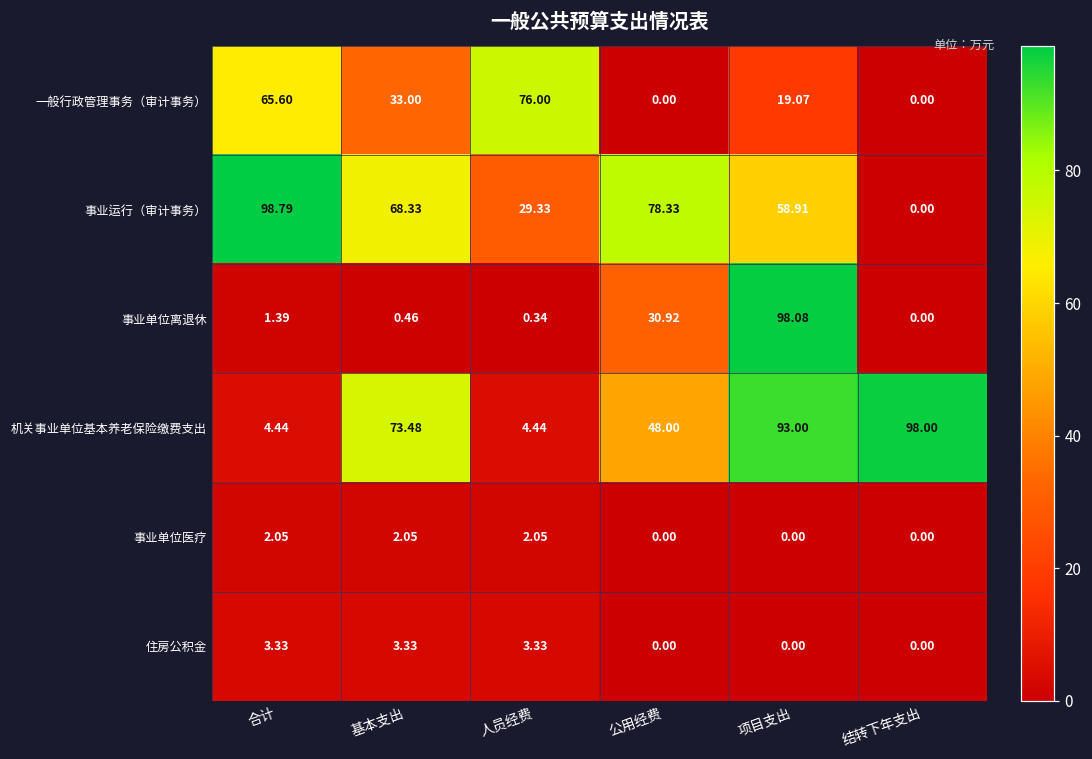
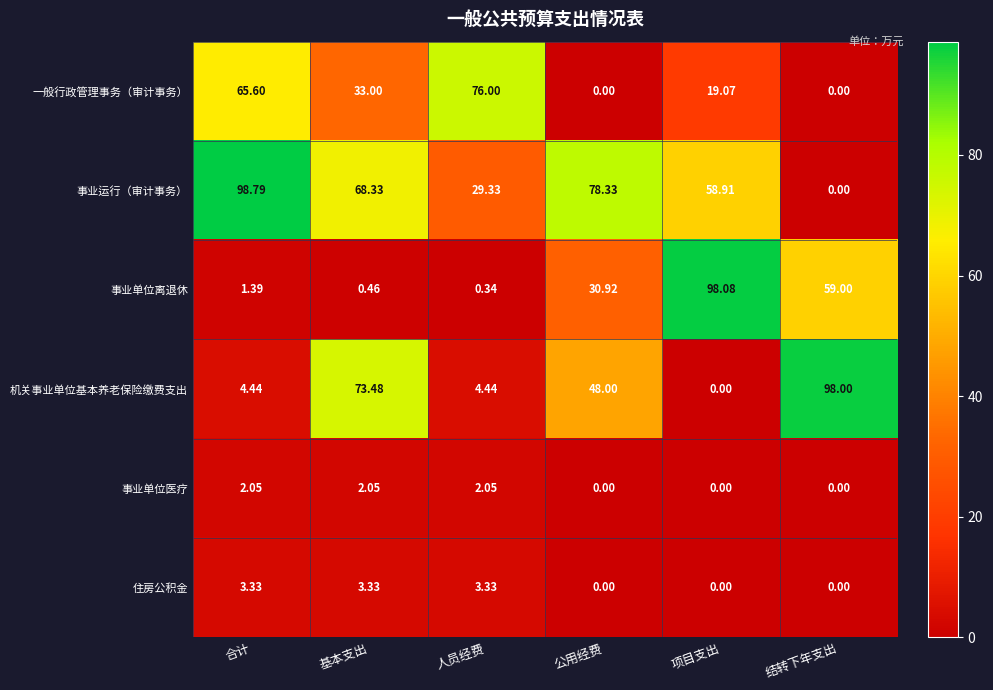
  {
    "一般行政管理事务（审计事务）": {
      "合计": 65.60,
      "基本支出": 33.00,
      "人员经费": 76.00,
      "公用经费": 0.00,
      "项目支出": 19.07,
      "结转下年支出": 0.00
    },
    "事业运行（审计事务）": {
      "合计": 98.79,
      "基本支出": 68.33,
      "人员经费": 29.33,
      "公用经费": 78.33,
      "项目支出": 58.91,
      "结转下年支出": 0.00
    },
    "事业单位离退休": {
      "合计": 1.39,
      "基本支出": 0.46,
      "人员经费": 0.34,
      "公用经费": 30.92,
      "项目支出": 98.08,
-     "结转下年支出": 0.00
+     "结转下年支出": 59.00
    },
    "机关事业单位基本养老保险缴费支出": {
      "合计": 4.44,
      "基本支出": 73.48,
      "人员经费": 4.44,
      "公用经费": 48.00,
-     "项目支出": 93.00,
+     "项目支出": 0.00,
      "结转下年支出": 98.00
    },
    "事业单位医疗": {
      "合计": 2.05,
      "基本支出": 2.05,
      "人员经费": 2.05,
      "公用经费": 0.00,
      "项目支出": 0.00,
      "结转下年支出": 0.00
    },
    "住房公积金": {
      "合计": 3.33,
      "基本支出": 3.33,
      "人员经费": 3.33,
      "公用经费": 0.00,
      "项目支出": 0.00,
      "结转下年支出": 0.00
    }
  }
